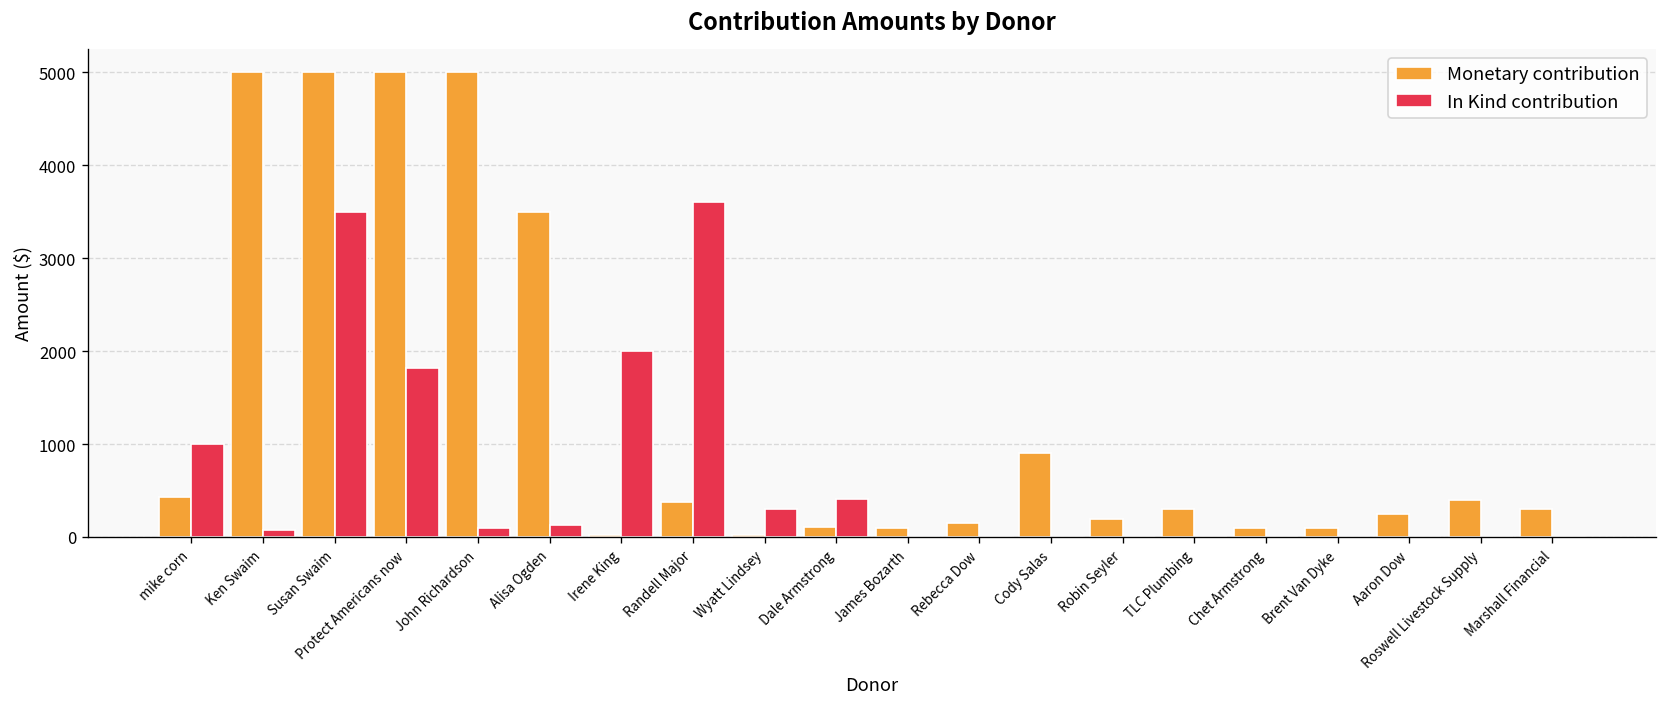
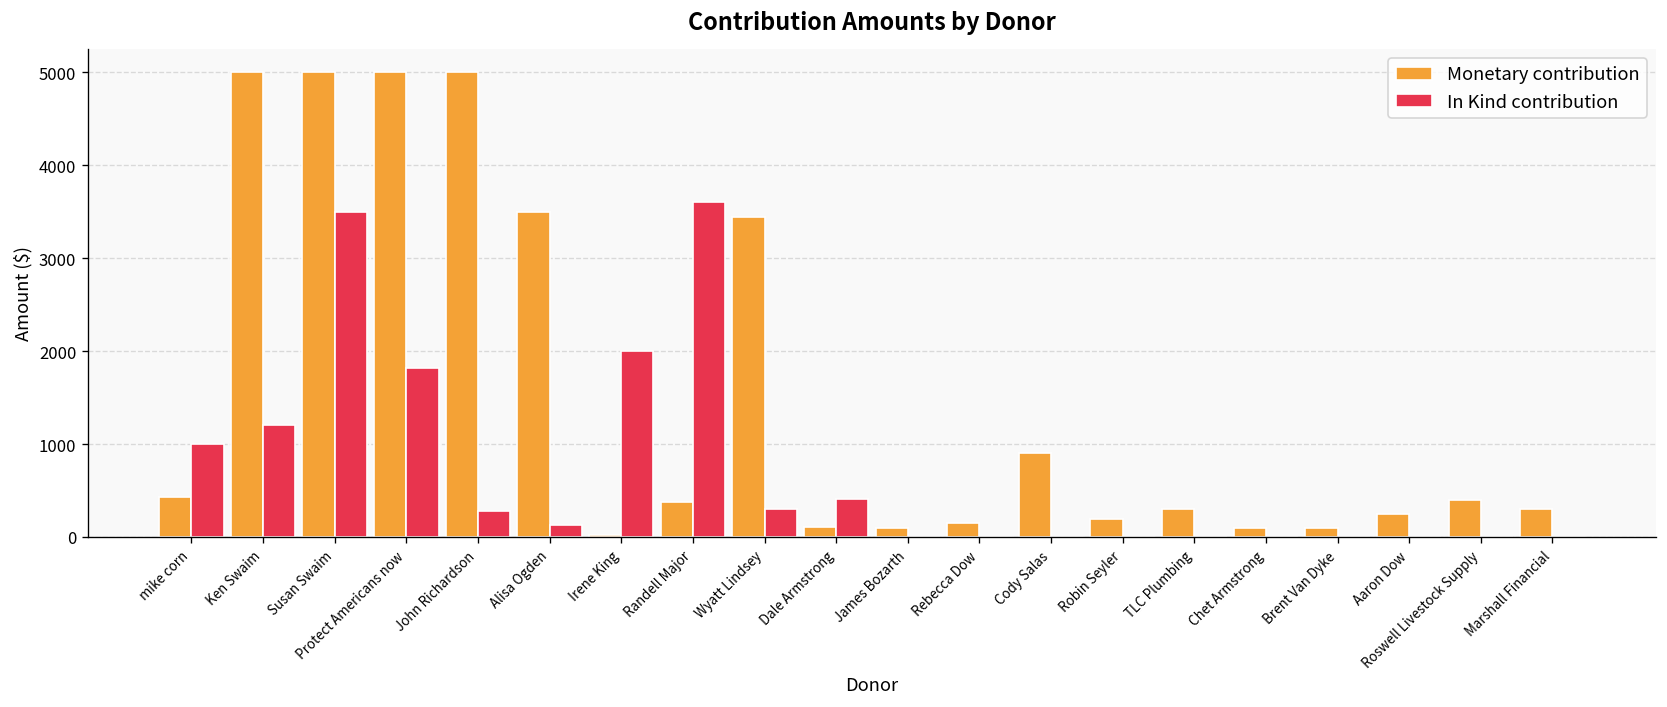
  {
    "Monetary contribution": {
      "mike corn": 400,
      "Ken Swaim": 5000,
      "Susan Swaim": 5000,
      "Protect Americans now": 5000,
      "John Richardson": 5000,
      "Alisa Ogden": 3500,
      "Randell Major": 400,
-     "Wyatt Lindsey": 0,
+     "Wyatt Lindsey": 3400,
      "Dale Armstrong": 100,
      "James Bozarth": 100,
      "Rebecca Dow": 200,
      "Cody Salas": 900,
      "Robin Seyler": 200,
      "TLC Plumbing": 300,
      "Chet Armstrong": 100,
      "Brent Van Dyke": 100,
      "Aaron Dow": 300,
      "Roswell Livestock Supply": 400,
      "Marshall Financial": 300
    },
    "In Kind contribution": {
      "mike corn": 1000,
-     "Ken Swaim": 100,
+     "Ken Swaim": 1200,
      "Susan Swaim": 3500,
      "Protect Americans now": 1800,
-     "John Richardson": 100,
+     "John Richardson": 300,
      "Alisa Ogden": 100,
      "Irene King": 2000,
      "Randell Major": 3600,
      "Wyatt Lindsey": 300,
      "Dale Armstrong": 400,
      "James Bozarth": 0,
      "Rebecca Dow": 0,
      "Cody Salas": 0,
      "Robin Seyler": 0,
      "TLC Plumbing": 0,
      "Chet Armstrong": 0,
      "Brent Van Dyke": 0,
      "Aaron Dow": 0,
      "Roswell Livestock Supply": 0,
      "Marshall Financial": 0
    }
  }
